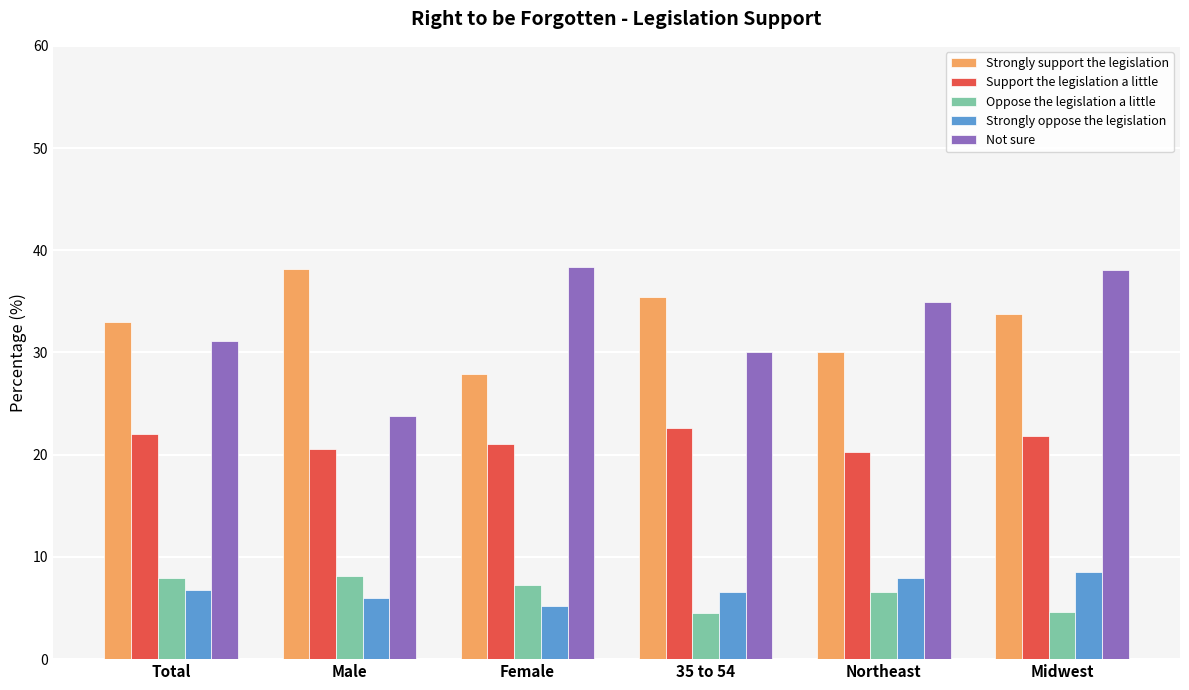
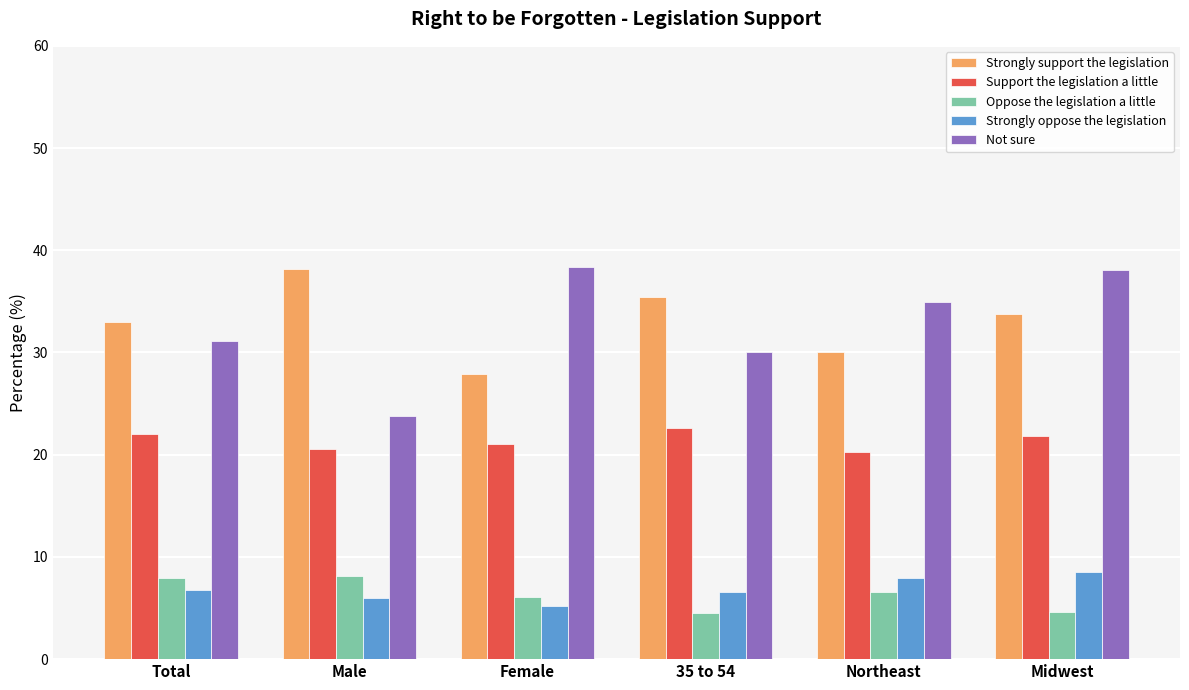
  {
    "Strongly support the legislation": {
      "Total": 33.0,
      "Male": 38.1,
      "Female": 27.9,
      "35 to 54": 35.4,
      "Northeast": 30.1,
      "Midwest": 33.7
    },
    "Support the legislation a little": {
      "Total": 22.0,
      "Male": 20.6,
      "Female": 21.0,
      "35 to 54": 22.6,
      "Northeast": 20.2,
      "Midwest": 21.9
    },
    "Oppose the legislation a little": {
      "Total": 7.9,
      "Male": 8.1,
-     "Female": 7.3,
+     "Female": 6.1,
      "35 to 54": 4.6,
      "Northeast": 6.5,
      "Midwest": 4.6
    },
    "Strongly oppose the legislation": {
      "Total": 6.8,
      "Male": 6.0,
      "Female": 5.2,
      "35 to 54": 6.5,
      "Northeast": 7.9,
      "Midwest": 8.6
    },
    "Not sure": {
      "Total": 31.1,
      "Male": 23.8,
      "Female": 38.4,
      "35 to 54": 30.0,
      "Northeast": 34.9,
      "Midwest": 38.1
    }
  }
